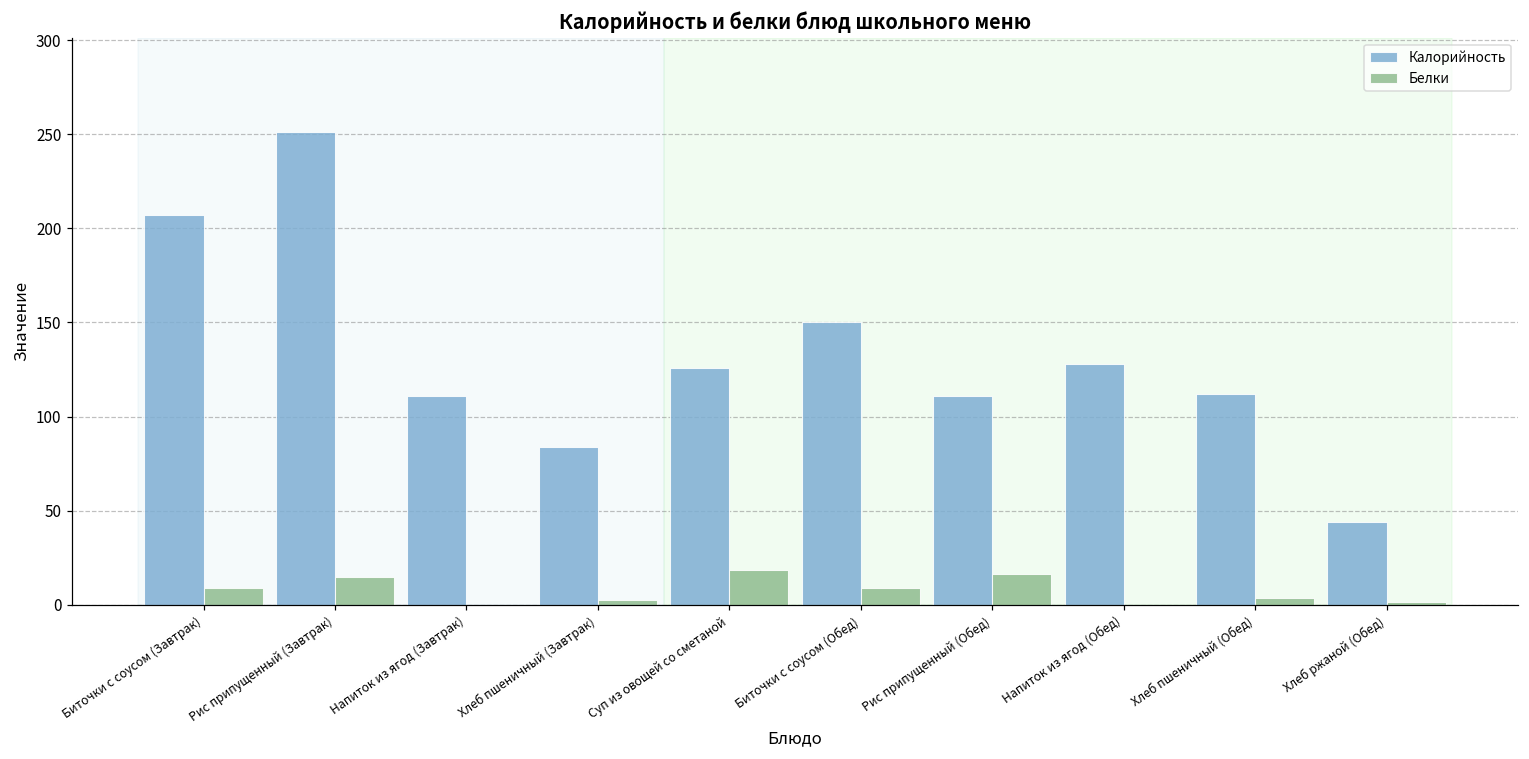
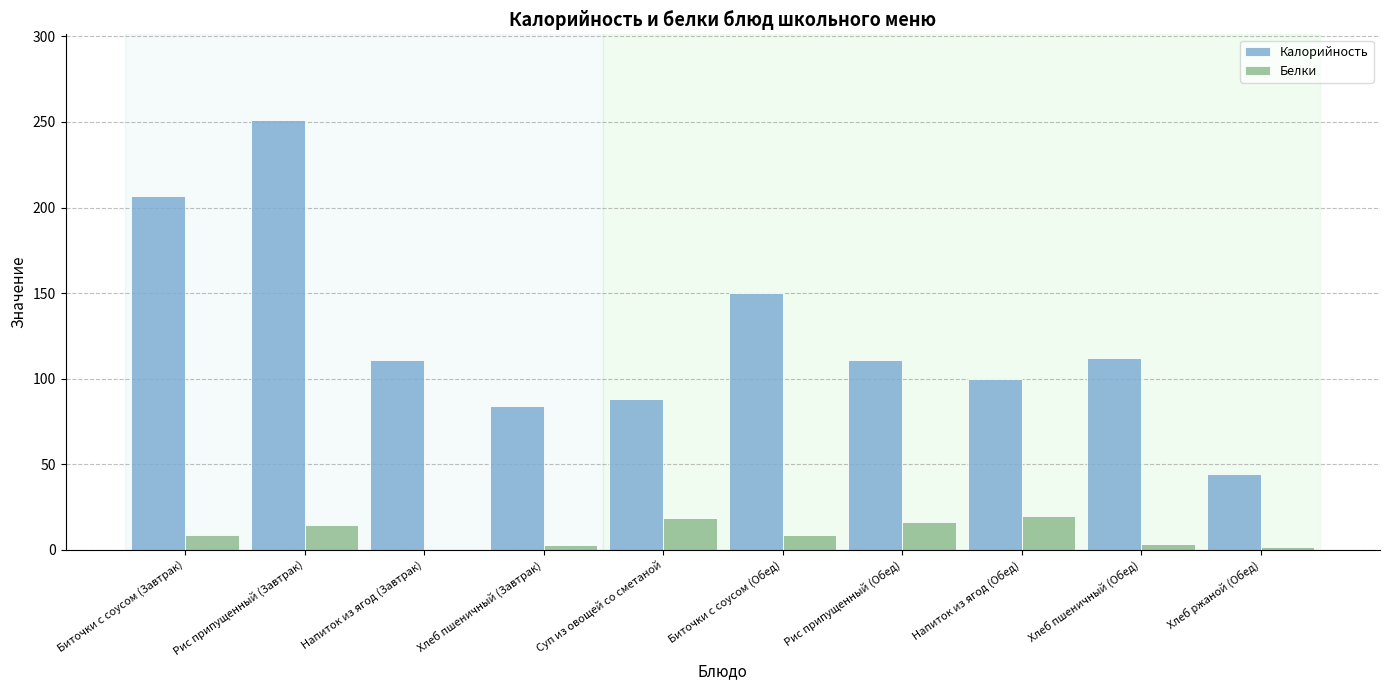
  {
    "Калорийность": {
      "Биточки с соусом (Завтрак)": 207,
      "Рис припущенный (Завтрак)": 251,
      "Напиток из ягод (Завтрак)": 111,
      "Хлеб пшеничный (Завтрак)": 84,
-     "Суп из овощей со сметаной": 126,
+     "Суп из овощей со сметаной": 88,
      "Биточки с соусом (Обед)": 150,
      "Рис припущенный (Обед)": 111,
-     "Напиток из ягод (Обед)": 128,
+     "Напиток из ягод (Обед)": 100,
      "Хлеб пшеничный (Обед)": 112,
      "Хлеб ржаной (Обед)": 44
    },
    "Белки": {
      "Биточки с соусом (Завтрак)": 9,
      "Рис припущенный (Завтрак)": 15,
      "Хлеб пшеничный (Завтрак)": 3,
      "Суп из овощей со сметаной": 19,
      "Биточки с соусом (Обед)": 9,
      "Рис припущенный (Обед)": 16,
-     "Напиток из ягод (Обед)": 0,
+     "Напиток из ягод (Обед)": 20,
      "Хлеб пшеничный (Обед)": 3,
      "Хлеб ржаной (Обед)": 2
    }
  }
